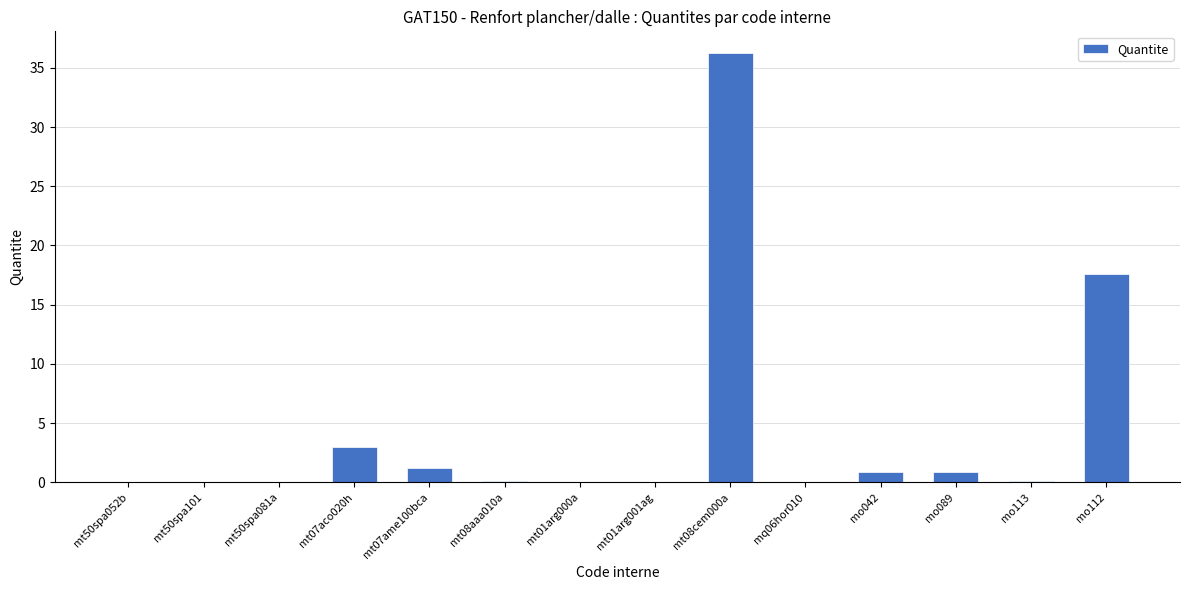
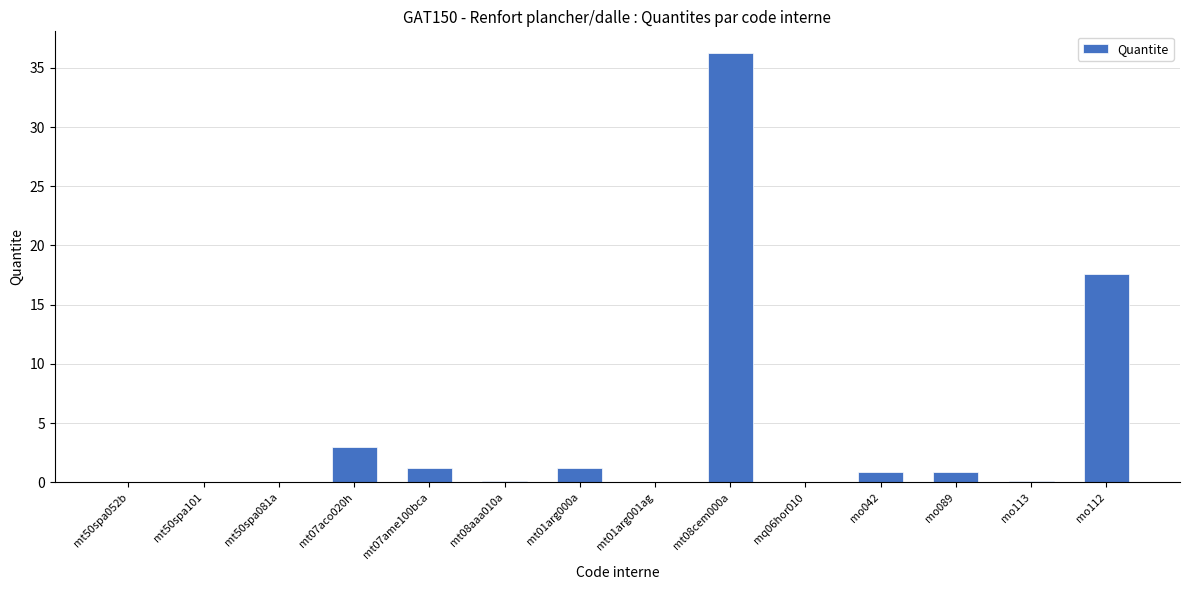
  {
    "mt07aco020h": 3.0,
    "mt07ame100bca": 1.2,
-   "mt01arg000a": 0.0,
+   "mt01arg000a": 1.2,
    "mt08cem000a": 36.3,
    "mo042": 0.9,
    "mo089": 0.9,
    "mo112": 17.6
  }
